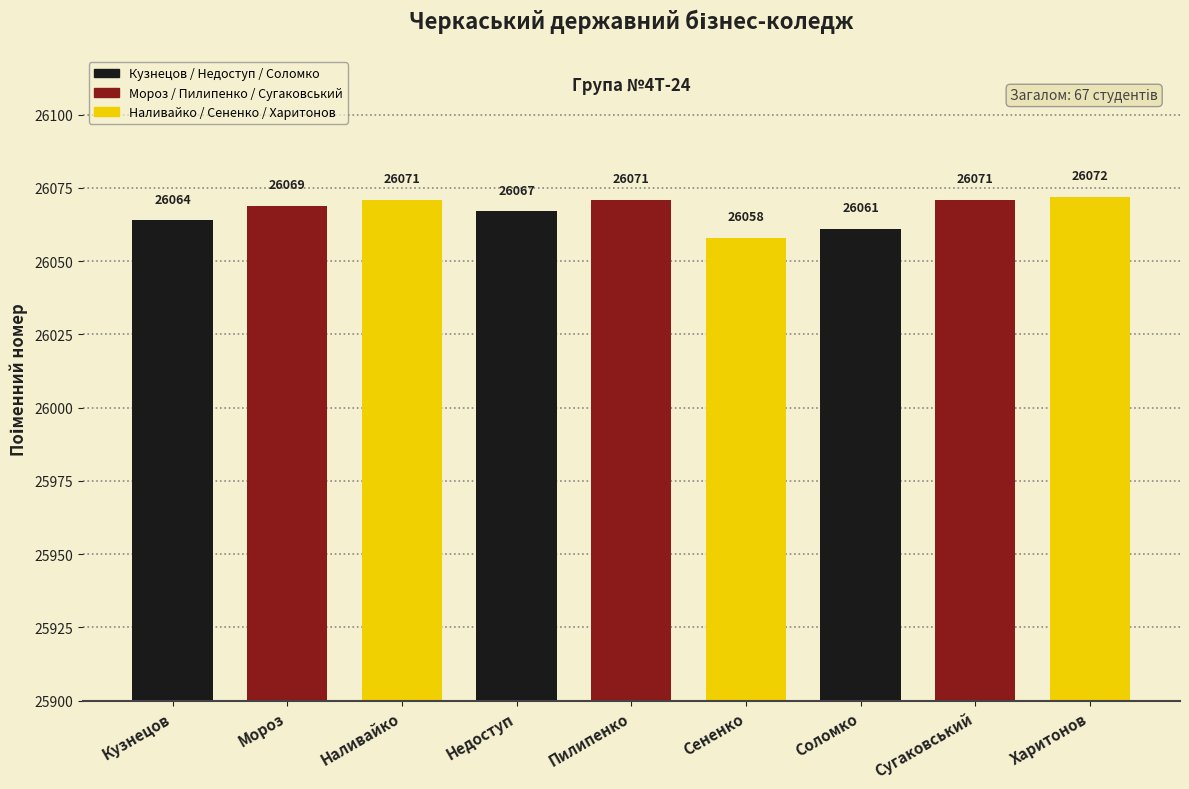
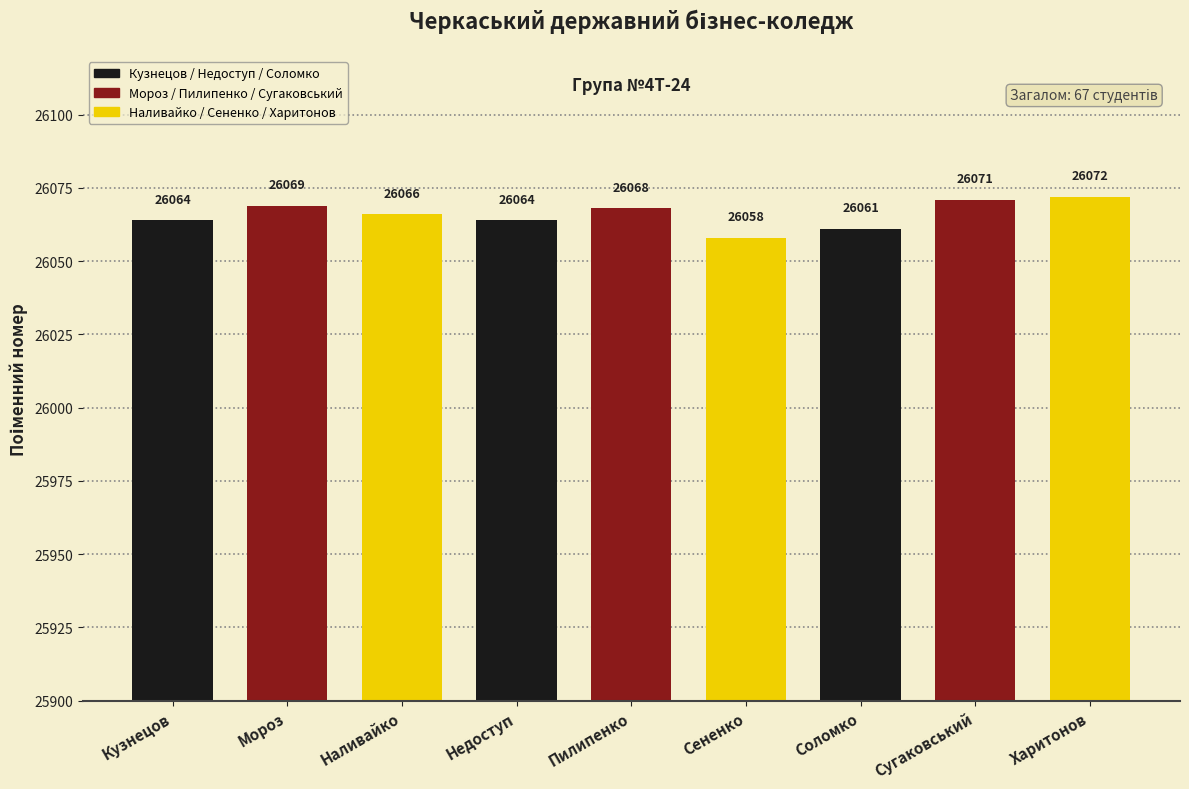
  {
    "Кузнецов": 26064,
    "Мороз": 26069,
-   "Наливайко": 26071,
-   "Недоступ": 26067,
-   "Пилипенко": 26071,
+   "Наливайко": 26066,
+   "Недоступ": 26064,
+   "Пилипенко": 26068,
    "Сененко": 26058,
    "Соломко": 26061,
    "Сугаковський": 26071,
    "Харитонов": 26072
  }
